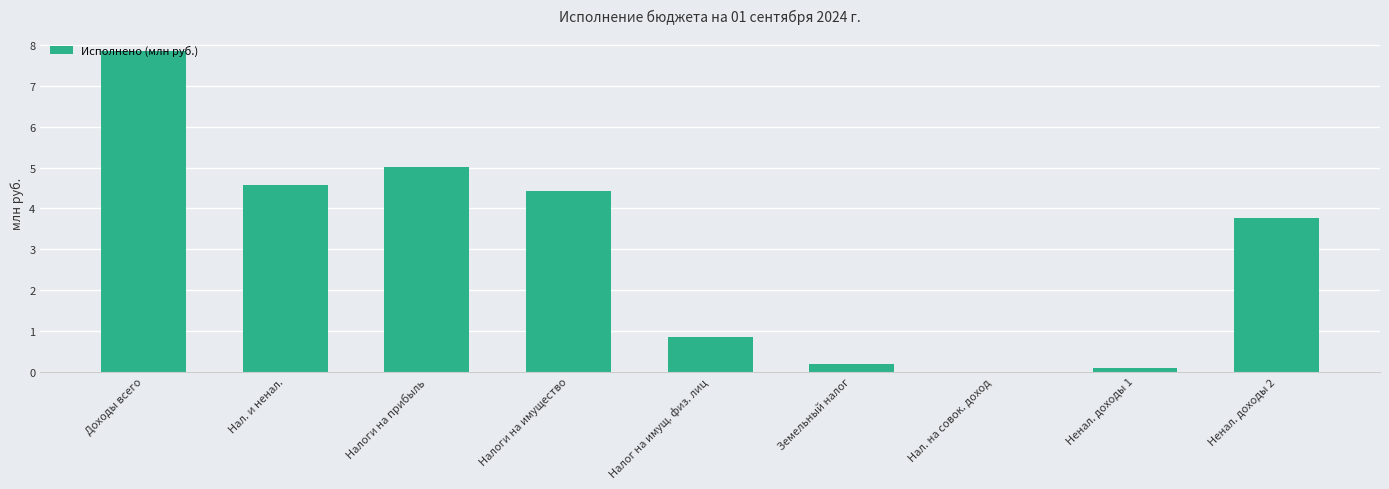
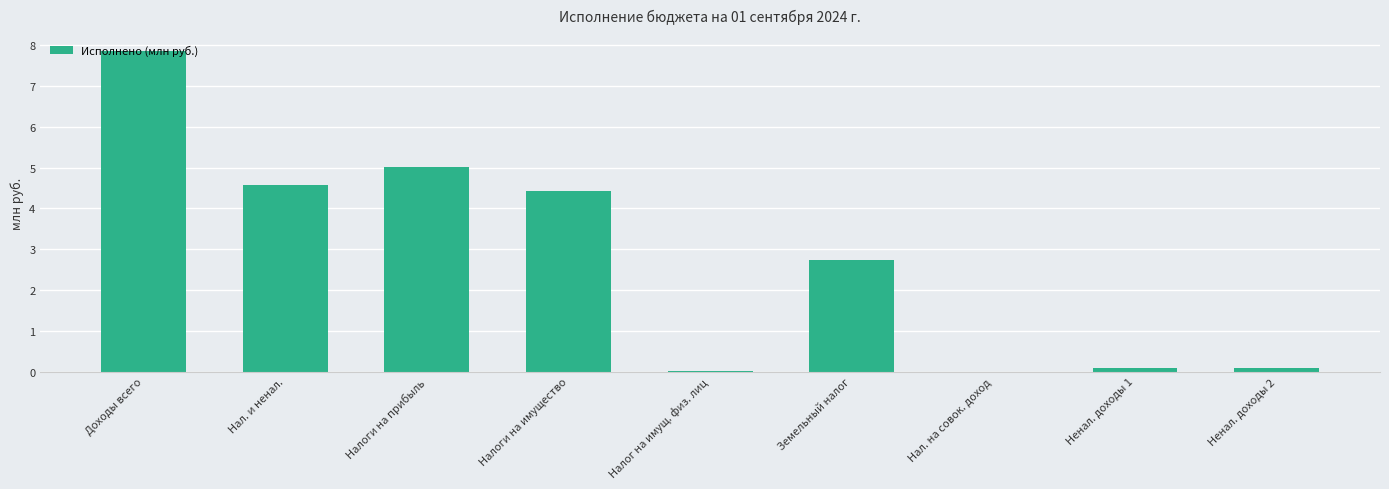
  {
    "Доходы всего": 7.9,
    "Нал. и ненал.": 4.6,
    "Налоги на прибыль": 5.0,
    "Налоги на имущество": 4.4,
-   "Налог на имущ. физ. лиц": 0.9,
-   "Земельный налог": 0.2,
+   "Налог на имущ. физ. лиц": 0.0,
+   "Земельный налог": 2.7,
    "Нал. на совок. доход": 0.0,
    "Ненал. доходы 1": 0.1,
-   "Ненал. доходы 2": 3.8
+   "Ненал. доходы 2": 0.1
  }
